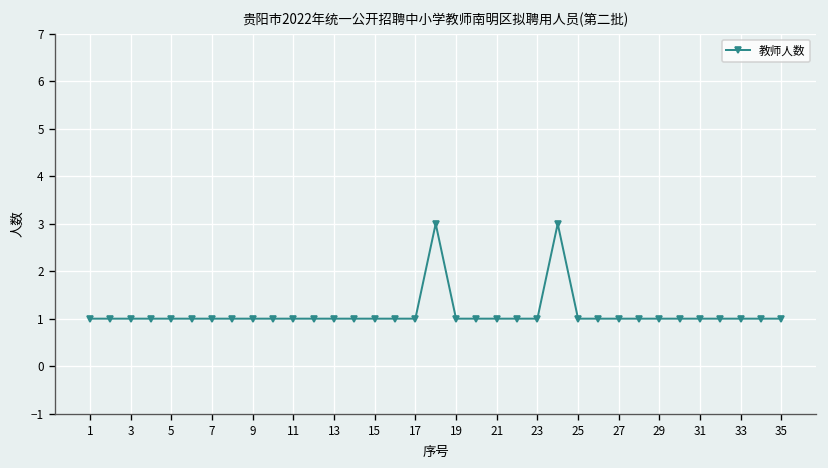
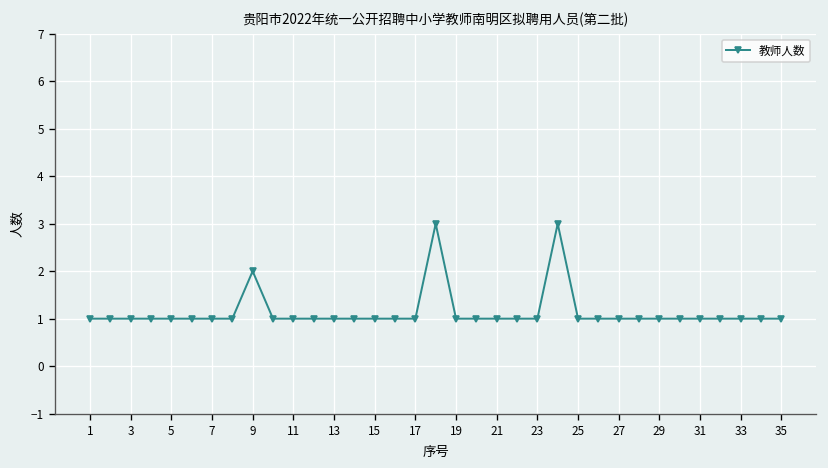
  {
    "1": 1,
    "3": 1,
    "5": 1,
    "7": 1,
-   "9": 1,
+   "9": 2,
    "11": 1,
    "13": 1,
    "15": 1,
    "17": 1,
    "19": 1,
    "21": 1,
    "23": 1,
    "25": 1,
    "27": 1,
    "29": 1,
    "31": 1,
    "33": 1,
    "35": 1
  }
